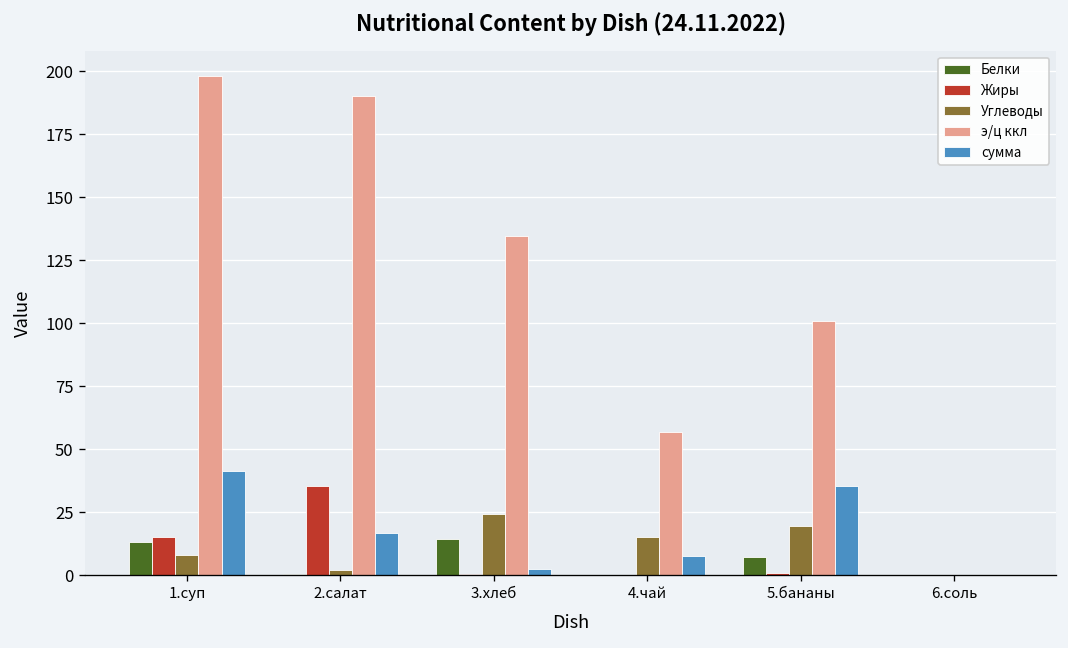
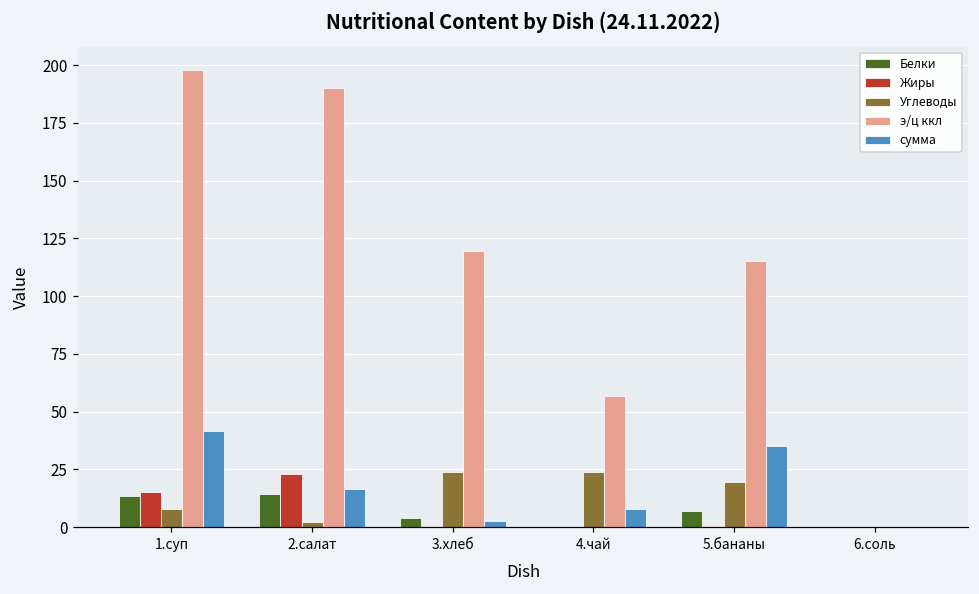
  {
    "Белки": {
      "1.суп": 13,
-     "2.салат": 1,
-     "3.хлеб": 14,
+     "2.салат": 14,
+     "3.хлеб": 4,
      "4.чай": 0,
      "5.бананы": 7,
      "6.соль": 0
    },
    "Жиры": {
      "1.суп": 15,
-     "2.салат": 35,
+     "2.салат": 23,
      "4.чай": 0,
      "6.соль": 0
    },
    "Углеводы": {
      "1.суп": 8,
      "2.салат": 2,
      "3.хлеб": 24,
-     "4.чай": 15,
+     "4.чай": 24,
      "5.бананы": 20,
      "6.соль": 0
    },
    "э/ц ккл": {
      "1.суп": 198,
      "2.салат": 190,
-     "3.хлеб": 135,
+     "3.хлеб": 120,
      "4.чай": 57,
-     "5.бананы": 101,
+     "5.бананы": 115,
      "6.соль": 0
    },
    "сумма": {
      "1.суп": 41,
      "2.салат": 17,
      "3.хлеб": 3,
      "4.чай": 8,
      "5.бананы": 35
    }
  }
